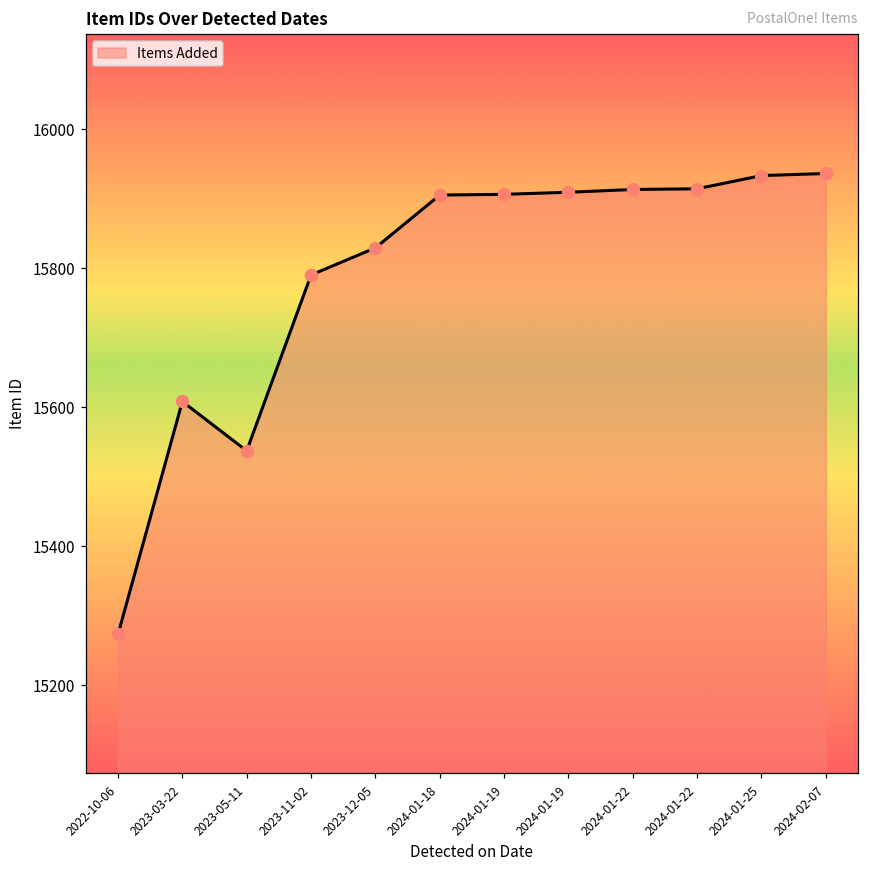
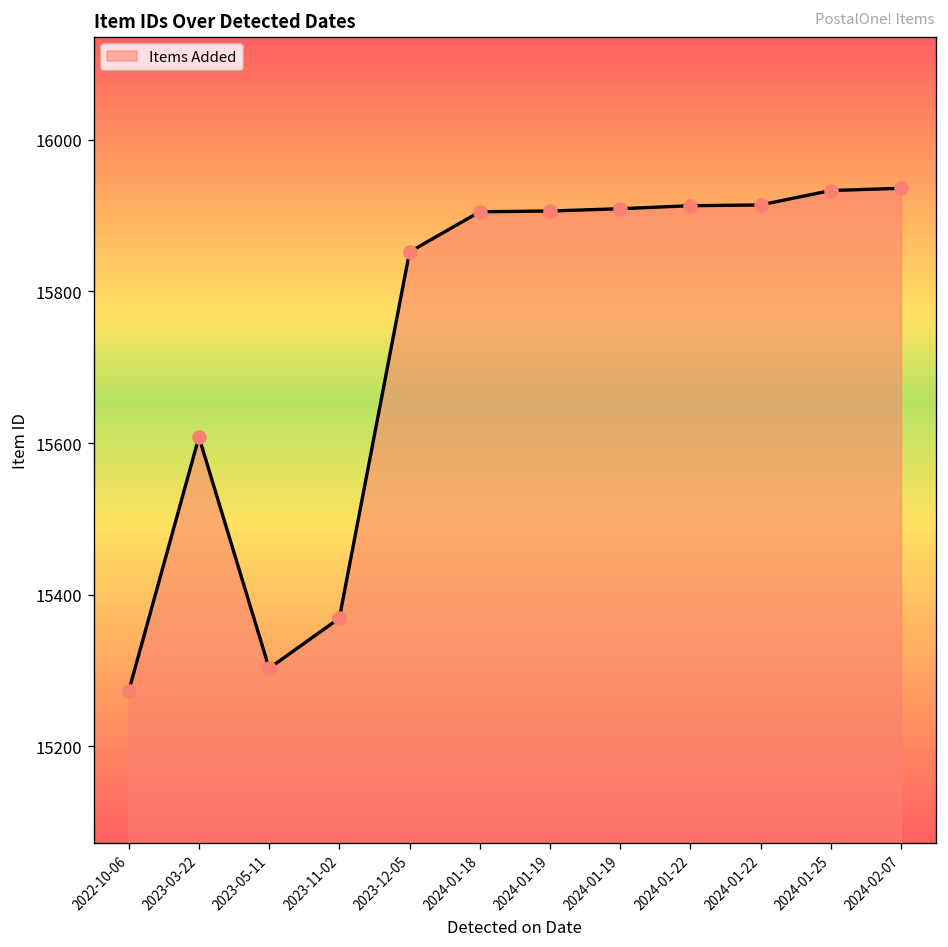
  {
    "2022-10-06": 15270,
    "2023-03-22": 15610,
-   "2023-05-11": 15540,
-   "2023-11-02": 15790,
-   "2023-12-05": 15830,
+   "2023-05-11": 15300,
+   "2023-11-02": 15370,
+   "2023-12-05": 15850,
    "2024-01-18": 15910,
    "2024-01-25": 15930,
    "2024-02-07": 15940
  }
